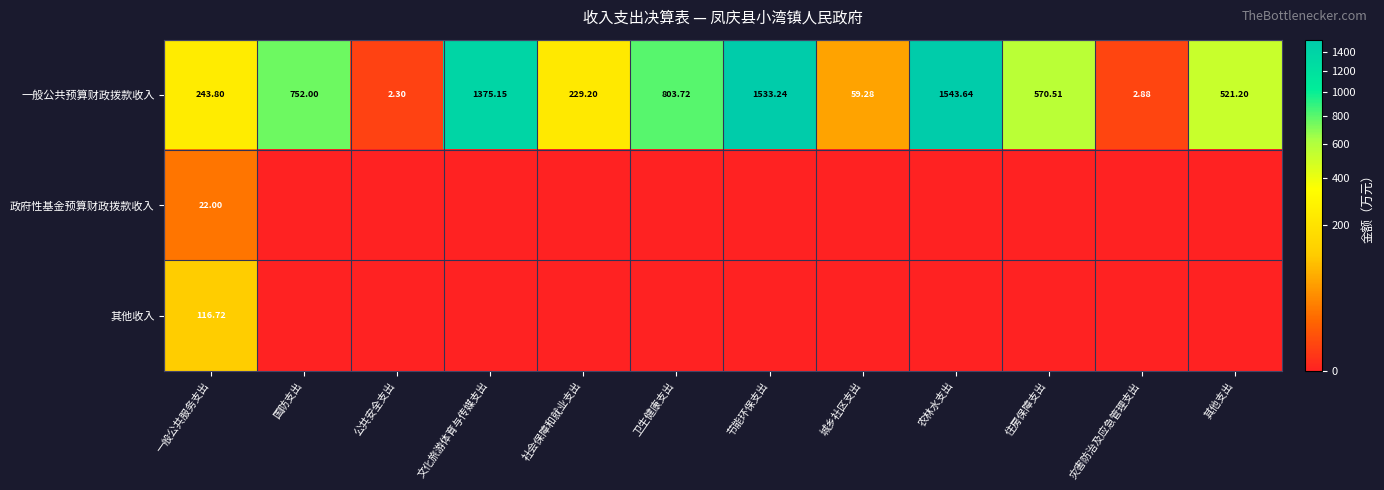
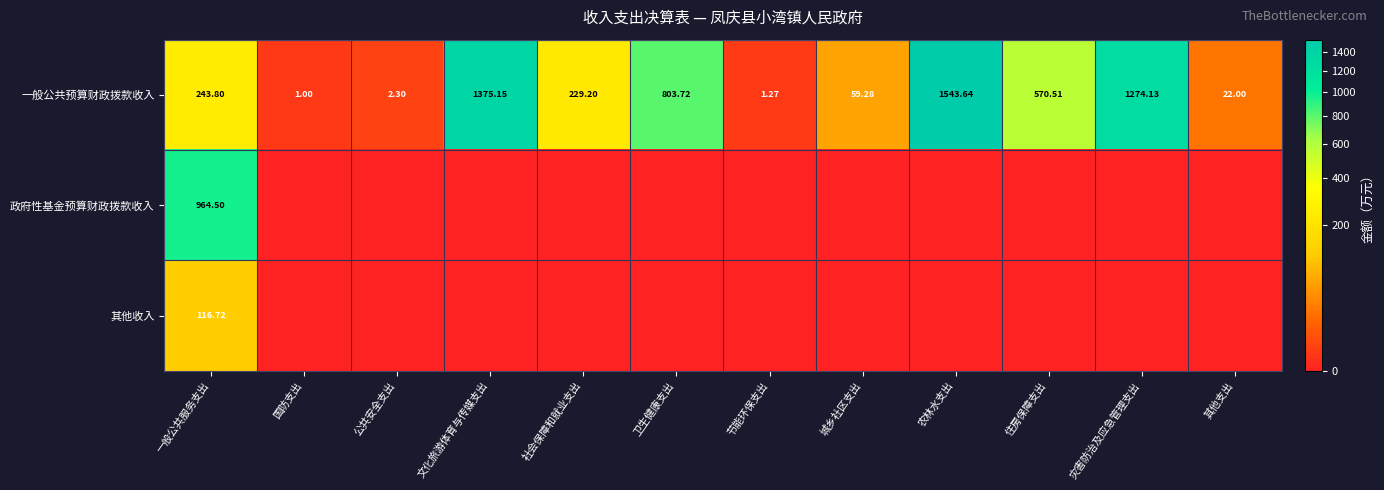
  {
    "一般公共预算财政拨款收入": {
      "一般公共服务支出": 243.80,
-     "国防支出": 752.00,
+     "国防支出": 1.00,
      "公共安全支出": 2.30,
      "文化旅游体育与传媒支出": 1375.15,
      "社会保障和就业支出": 229.20,
      "卫生健康支出": 803.72,
-     "节能环保支出": 1533.24,
+     "节能环保支出": 1.27,
      "城乡社区支出": 59.28,
      "农林水支出": 1543.64,
      "住房保障支出": 570.51,
-     "灾害防治及应急管理支出": 2.88,
-     "其他支出": 521.20
+     "灾害防治及应急管理支出": 1274.13,
+     "其他支出": 22.00
    },
    "政府性基金预算财政拨款收入": {
-     "一般公共服务支出": 22.00
+     "一般公共服务支出": 964.50
    },
    "其他收入": {
      "一般公共服务支出": 116.72
    }
  }
